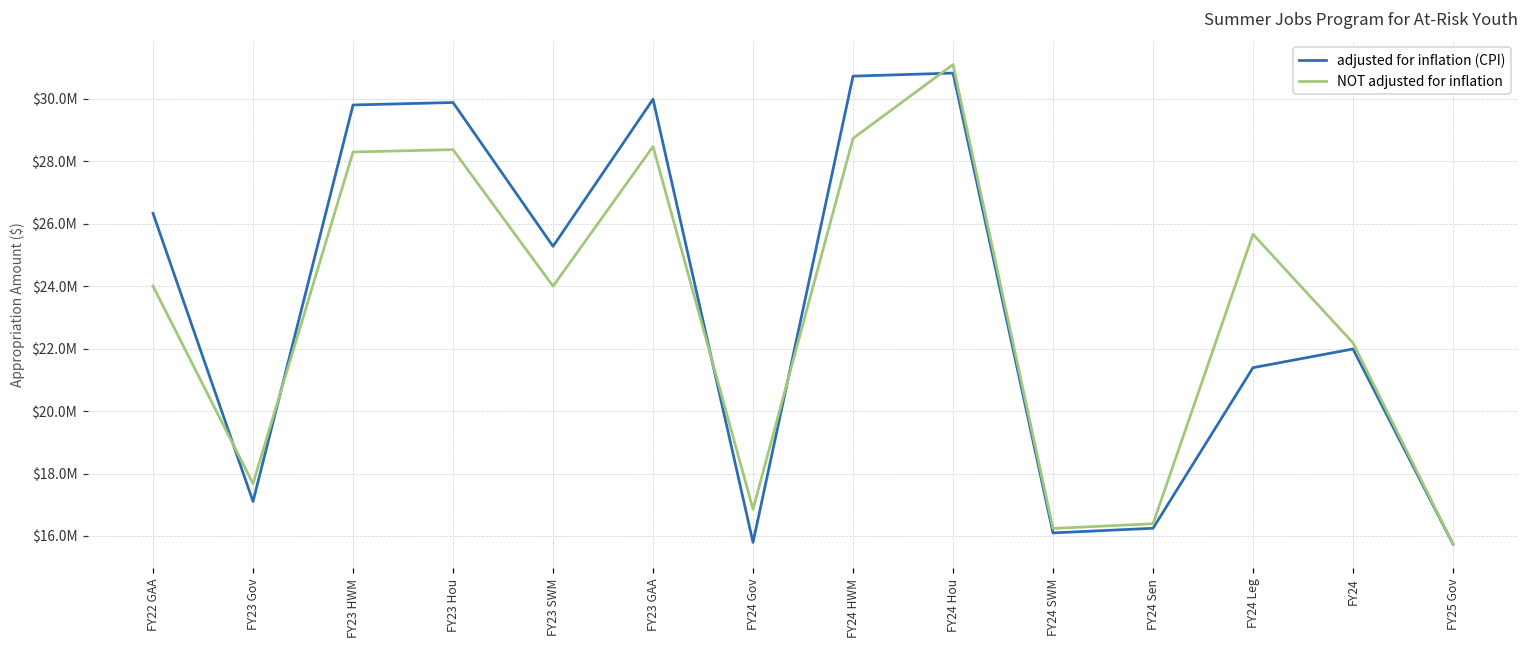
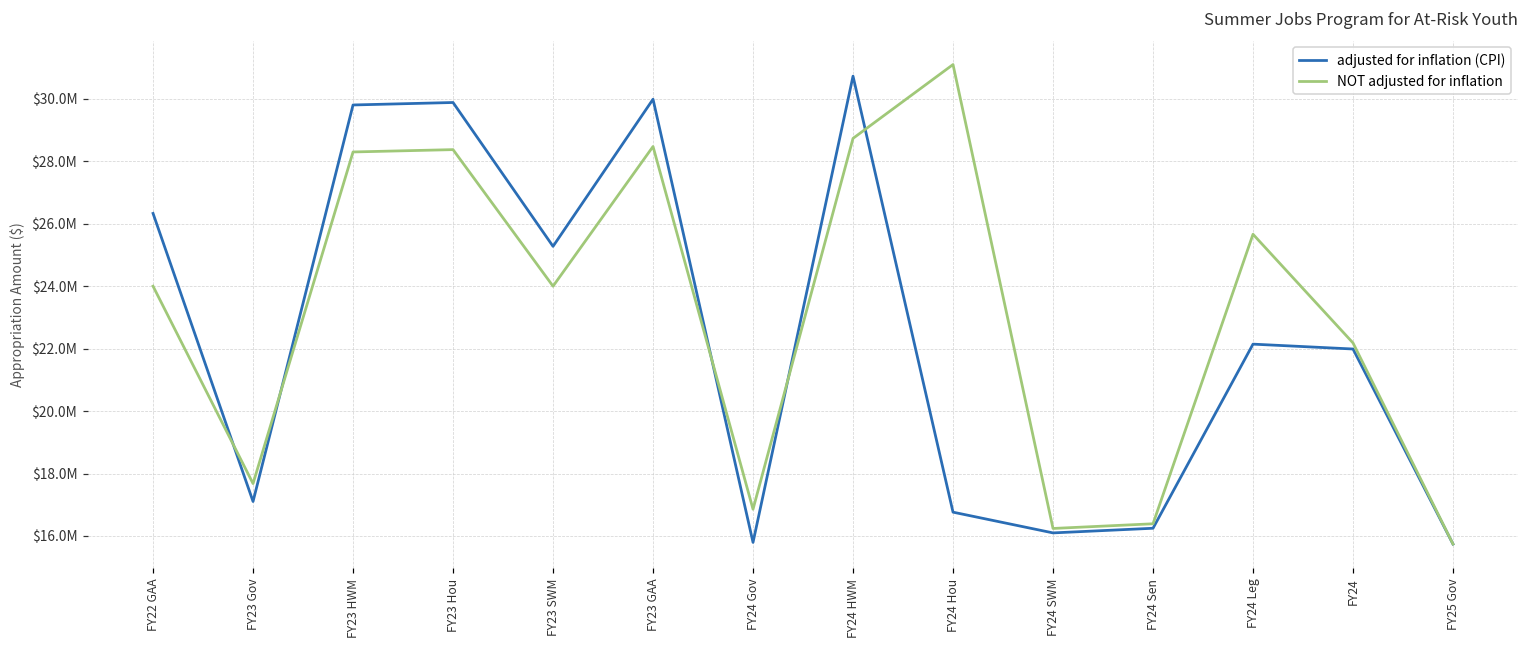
  {
    "adjusted for inflation (CPI)": {
      "FY22 GAA": "$26300000",
      "FY23 Gov": "$17100000",
      "FY23 HWM": "$29800000",
      "FY23 Hou": "$29900000",
      "FY23 SWM": "$25300000",
      "FY23 GAA": "$30000000",
      "FY24 Gov": "$15800000",
      "FY24 HWM": "$30700000",
-     "FY24 Hou": "$30800000",
+     "FY24 Hou": "$16800000",
      "FY24 SWM": "$16100000",
      "FY24 Sen": "$16200000",
-     "FY24 Leg": "$21400000",
+     "FY24 Leg": "$22100000",
      "FY24": "$22000000"
    },
    "NOT adjusted for inflation": {
      "FY22 GAA": "$24000000",
      "FY23 Gov": "$17700000",
      "FY23 HWM": "$28300000",
      "FY23 Hou": "$28400000",
      "FY23 SWM": "$24000000",
      "FY23 GAA": "$28500000",
      "FY24 Gov": "$16900000",
      "FY24 HWM": "$28700000",
      "FY24 Hou": "$31100000",
      "FY24 SWM": "$16200000",
      "FY24 Sen": "$16400000",
      "FY24 Leg": "$25700000",
      "FY24": "$22200000"
    }
  }
